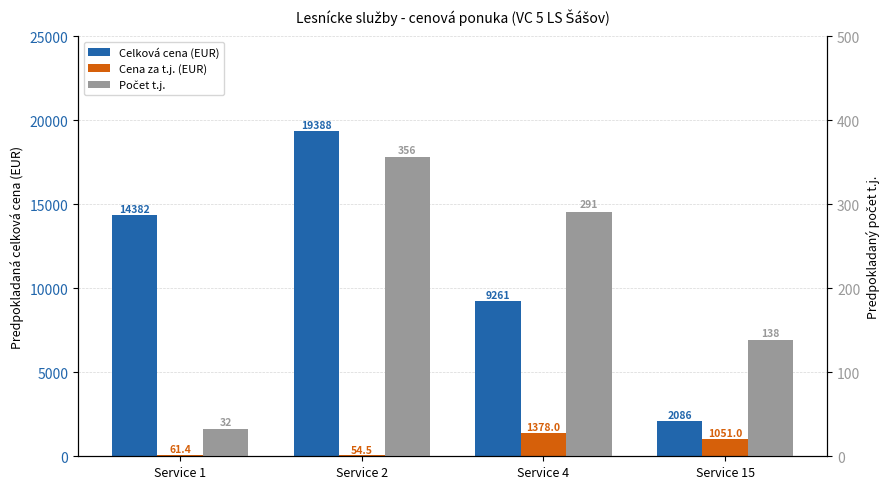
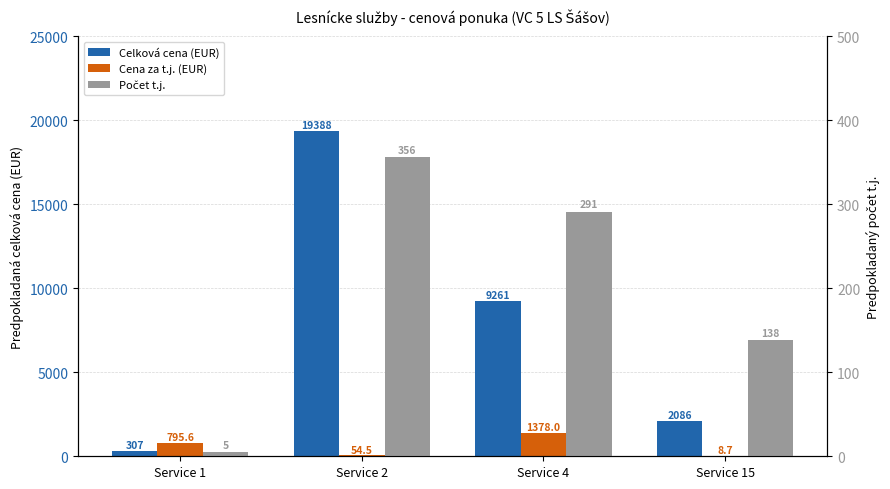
  {
    "Celková cena (EUR)": {
-     "Service 1": 14382,
+     "Service 1": 307,
      "Service 2": 19388,
      "Service 4": 9261,
      "Service 15": 2086
    },
    "Cena za t.j. (EUR)": {
-     "Service 1": 61.4,
+     "Service 1": 795.6,
      "Service 2": 54.5,
      "Service 4": 1378.0,
-     "Service 15": 1051.0
+     "Service 15": 8.7
    },
    "Počet t.j.": {
-     "Service 1": 32,
+     "Service 1": 5,
      "Service 2": 356,
      "Service 4": 291,
      "Service 15": 138
    }
  }
